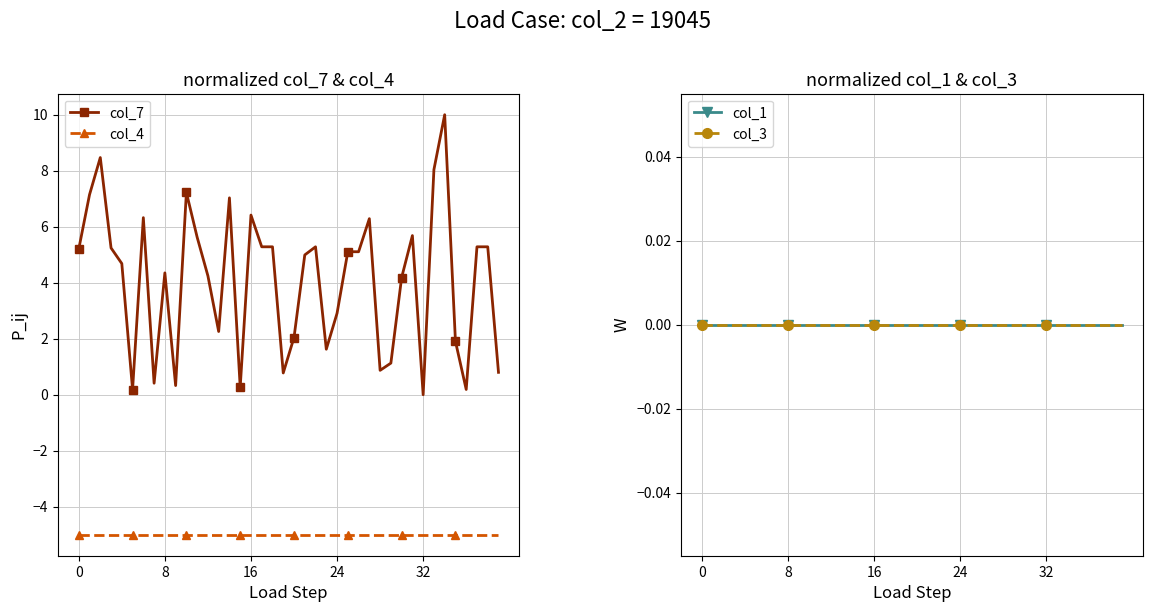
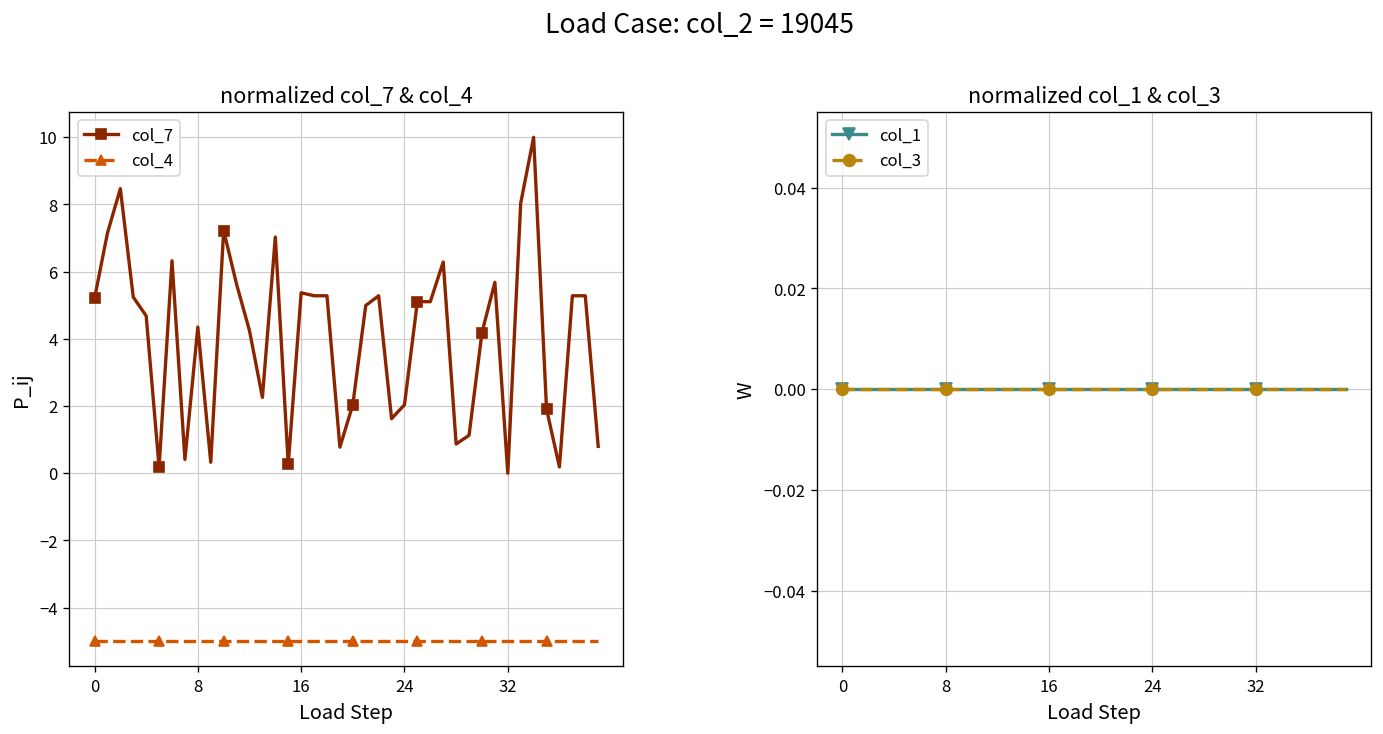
  {
    "normalized col_7 & col_4": {
      "col_7": {
        "0": 5.2,
        "8": 4.4,
-       "16": 6.4,
-       "24": 2.9,
+       "16": 5.4,
+       "24": 2.0,
        "32": 0.0
      },
      "col_4": {
        "0": -5.0,
        "8": -5.0,
        "16": -5.0,
        "24": -5.0,
        "32": -5.0
      }
    },
    "normalized col_1 & col_3": {
      "0": 0.000,
      "8": 0.000,
      "16": 0.000,
      "24": 0.000,
      "32": 0.000
    }
  }
